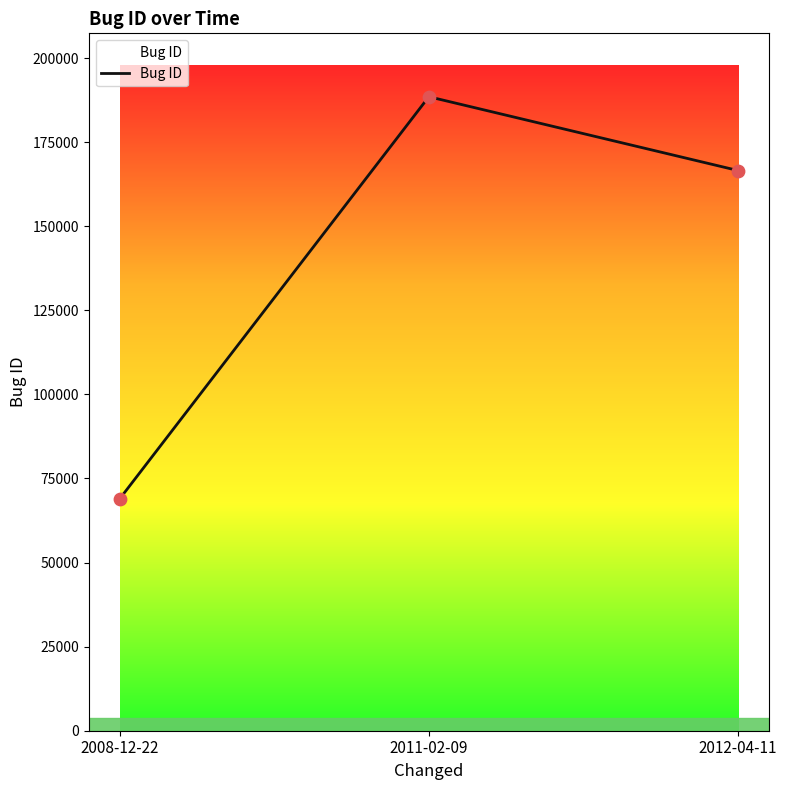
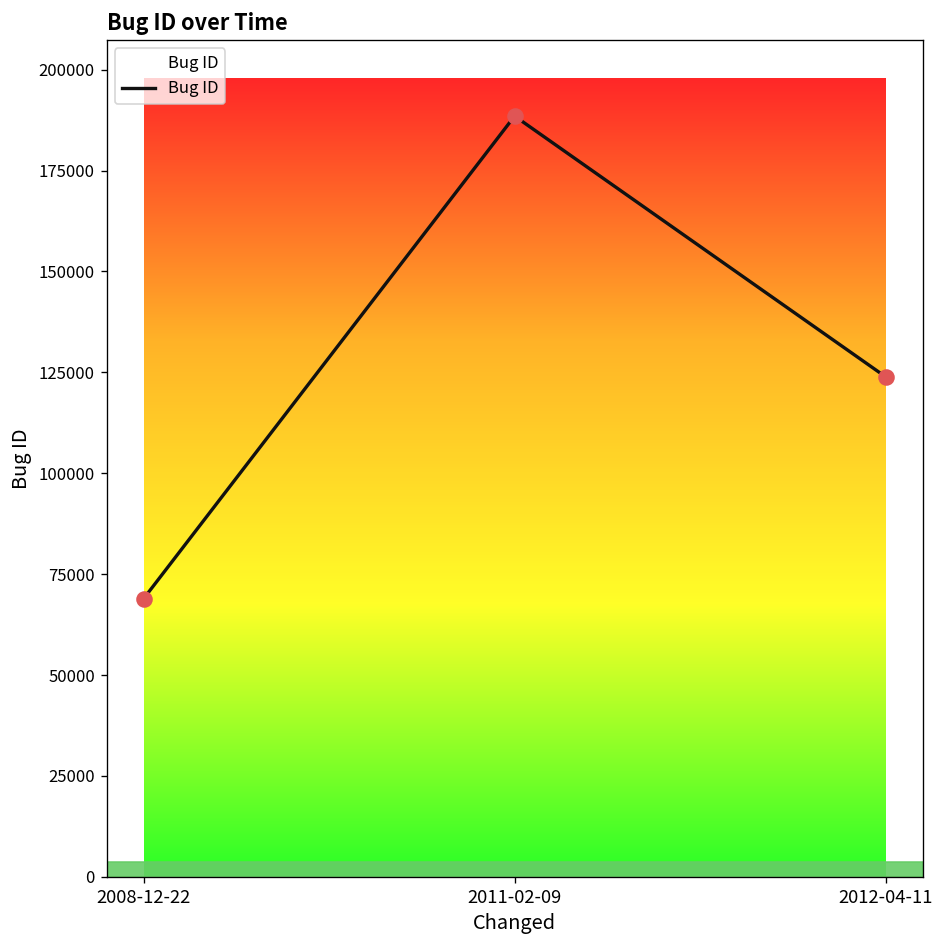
  {
    "2008-12-22": 69000,
    "2011-02-09": 188000,
-   "2012-04-11": 167000
+   "2012-04-11": 124000
  }
